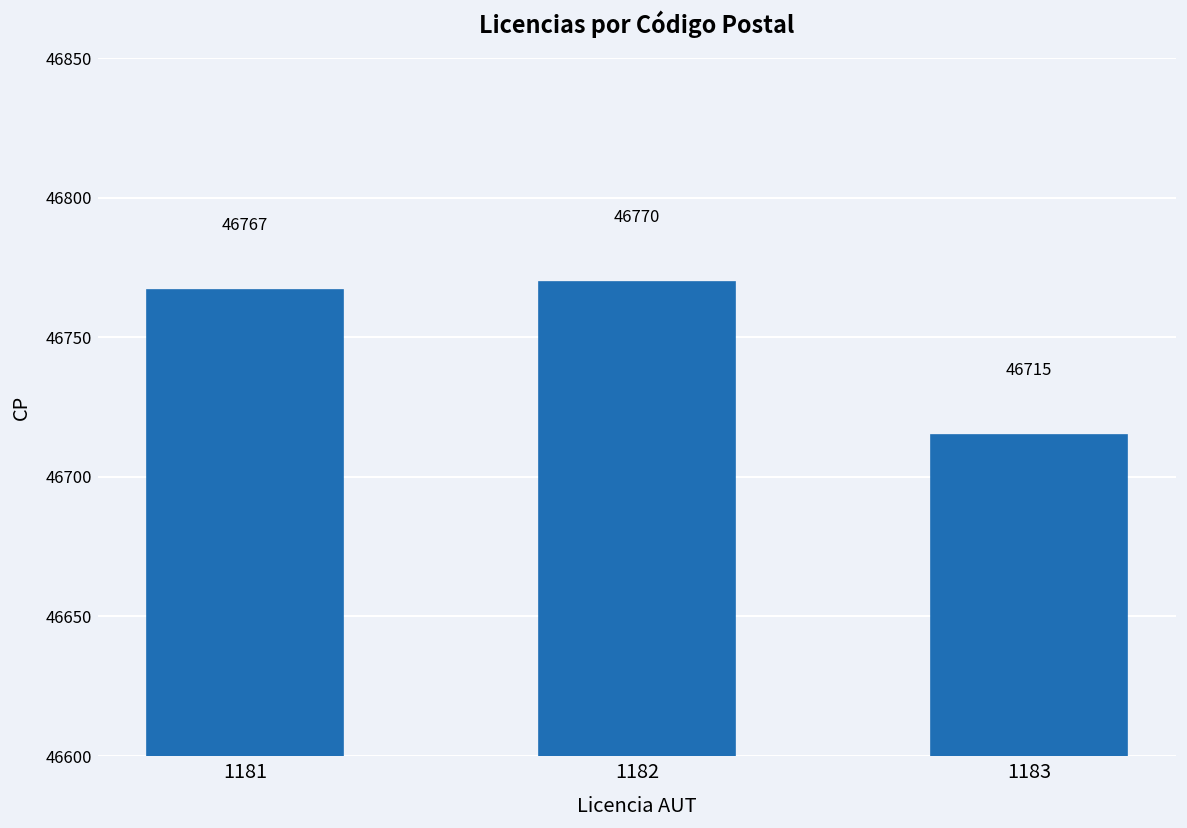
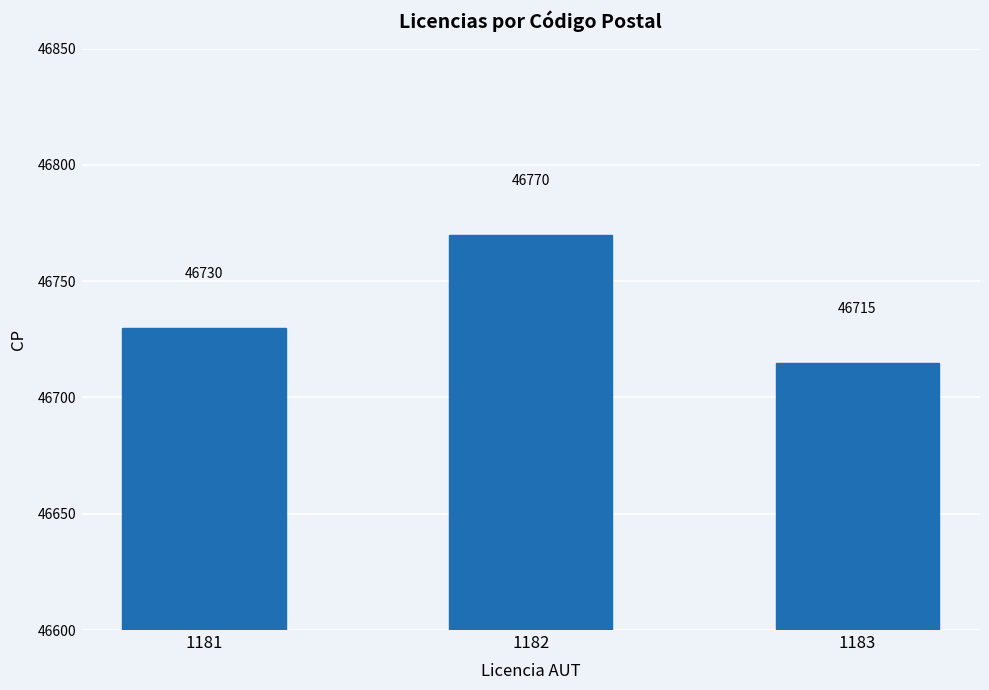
  {
-   "1181": 46767
+   "1181": 46730
  }
